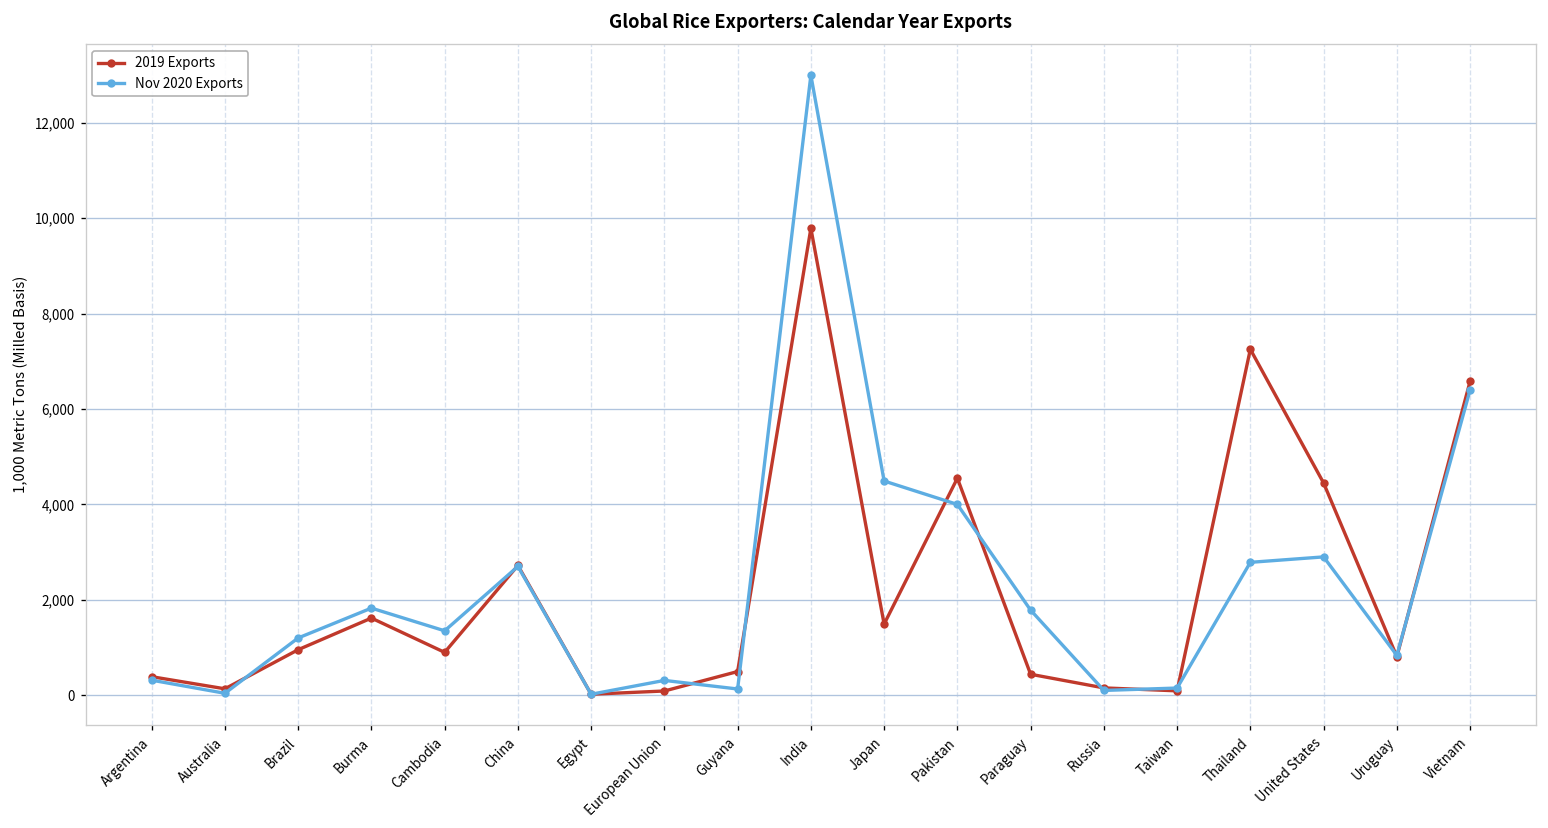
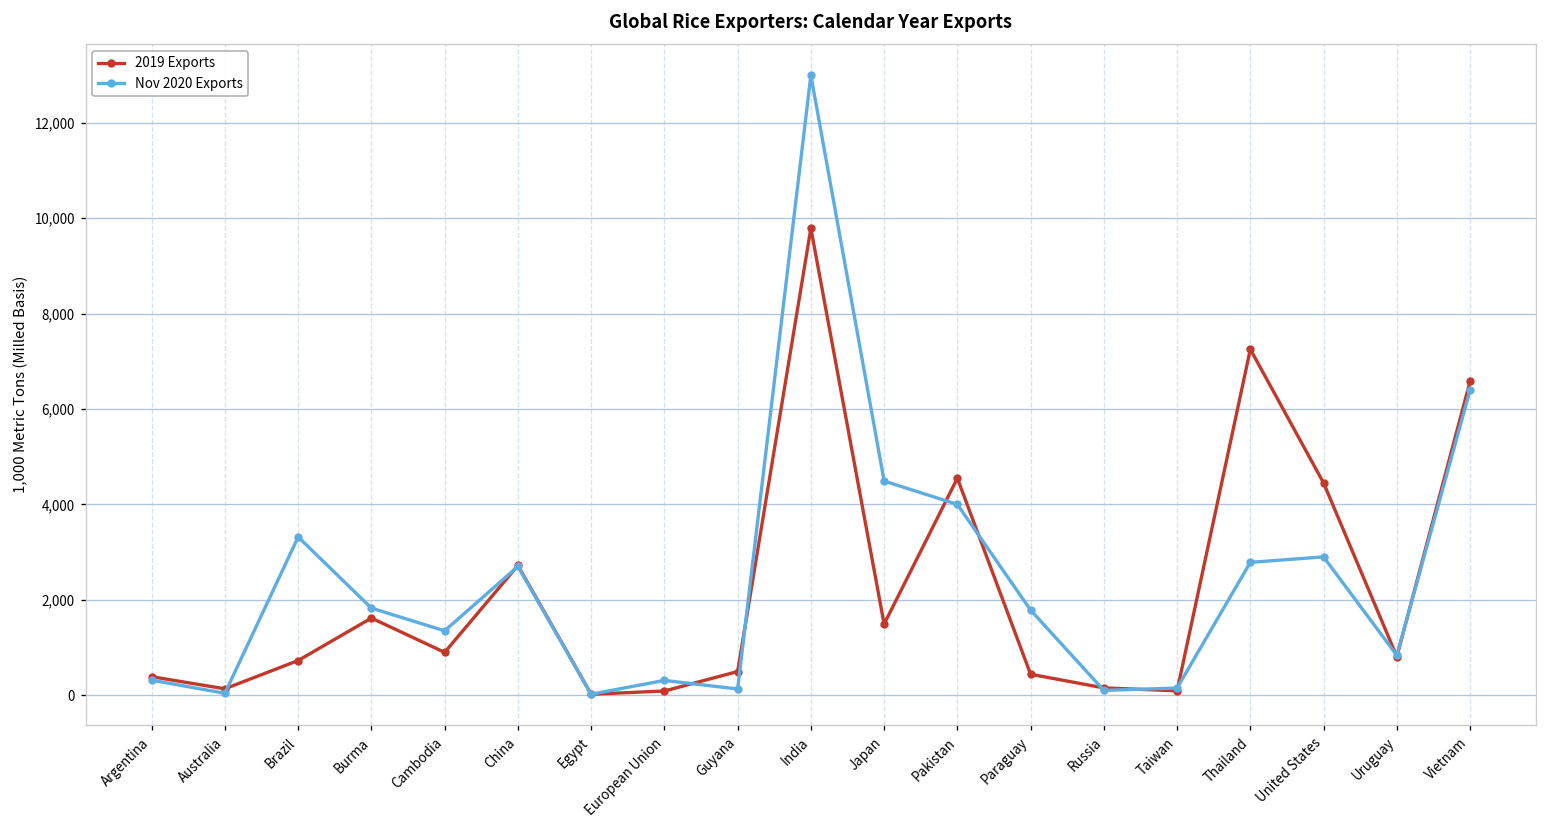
  {
    "2019 Exports": {
      "Argentina": "400",
      "Australia": "100",
-     "Brazil": "1,000",
+     "Brazil": "700",
      "Burma": "1,600",
      "Cambodia": "900",
      "European Union": "100",
      "Guyana": "500",
      "India": "9,800",
      "Japan": "1,500",
      "Pakistan": "4,600",
      "Paraguay": "400",
      "Thailand": "7,300",
      "United States": "4,500",
      "Vietnam": "6,600"
    },
    "Nov 2020 Exports": {
      "Argentina": "300",
      "Australia": "0",
-     "Brazil": "1,200",
+     "Brazil": "3,300",
      "Burma": "1,800",
      "Cambodia": "1,400",
      "European Union": "300",
      "Guyana": "100",
      "India": "13,000",
      "Japan": "4,500",
      "Pakistan": "4,000",
      "Paraguay": "1,800",
      "Thailand": "2,800",
      "United States": "2,900",
      "Vietnam": "6,400"
    }
  }
